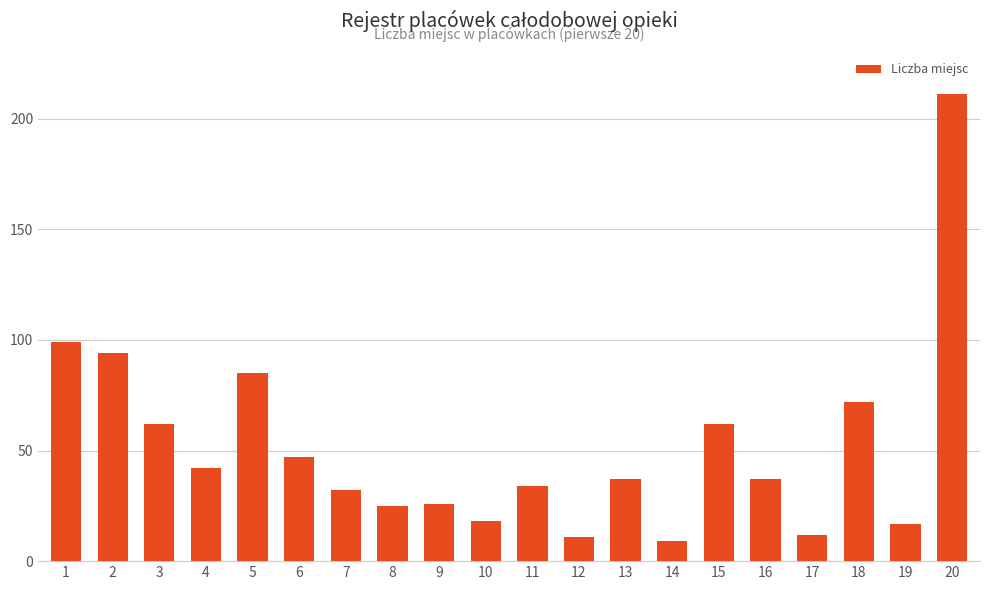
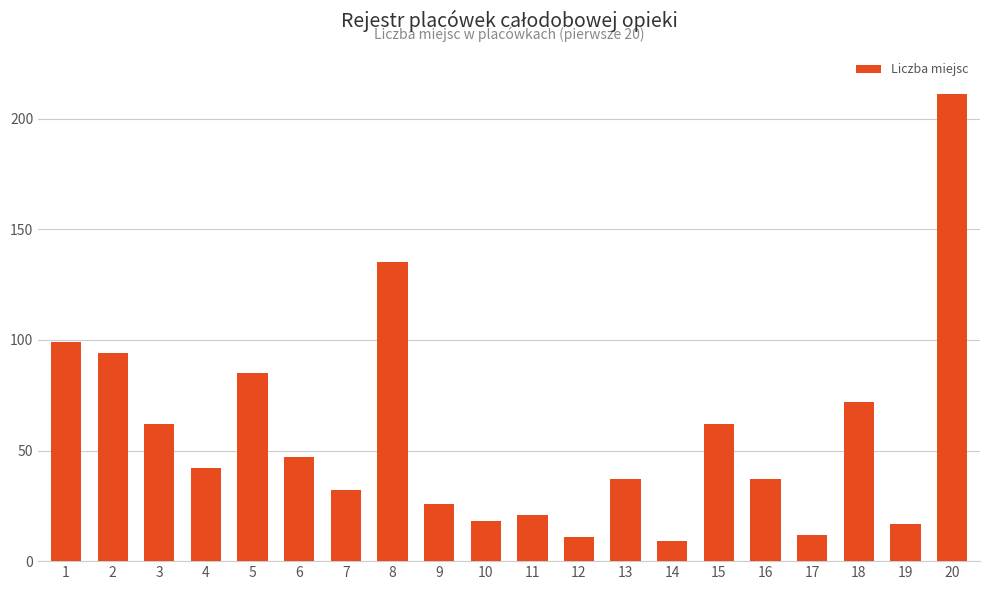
  {
    "1": 99,
    "2": 94,
    "3": 62,
    "4": 42,
    "5": 85,
    "6": 47,
    "7": 32,
-   "8": 25,
+   "8": 135,
    "9": 26,
    "10": 18,
-   "11": 34,
+   "11": 21,
    "12": 11,
    "13": 37,
    "14": 9,
    "15": 62,
    "16": 37,
    "17": 12,
    "18": 72,
    "19": 17,
    "20": 211
  }
